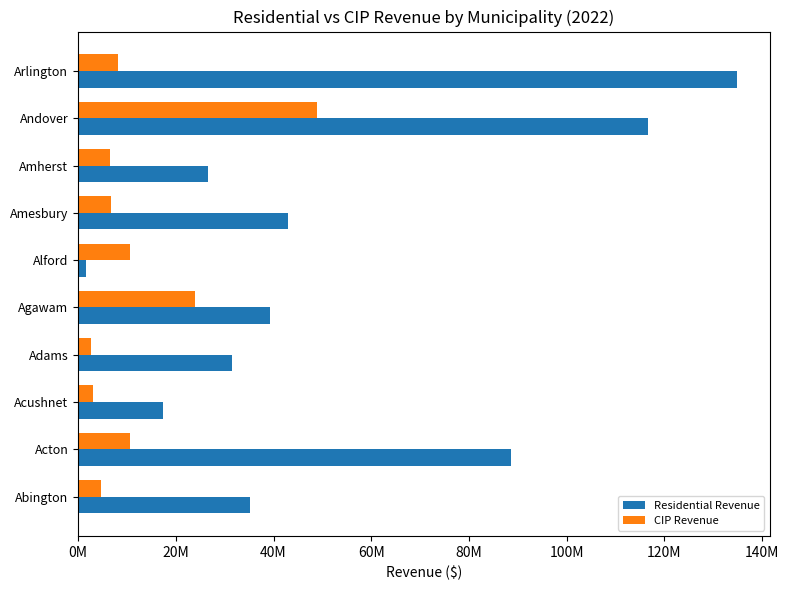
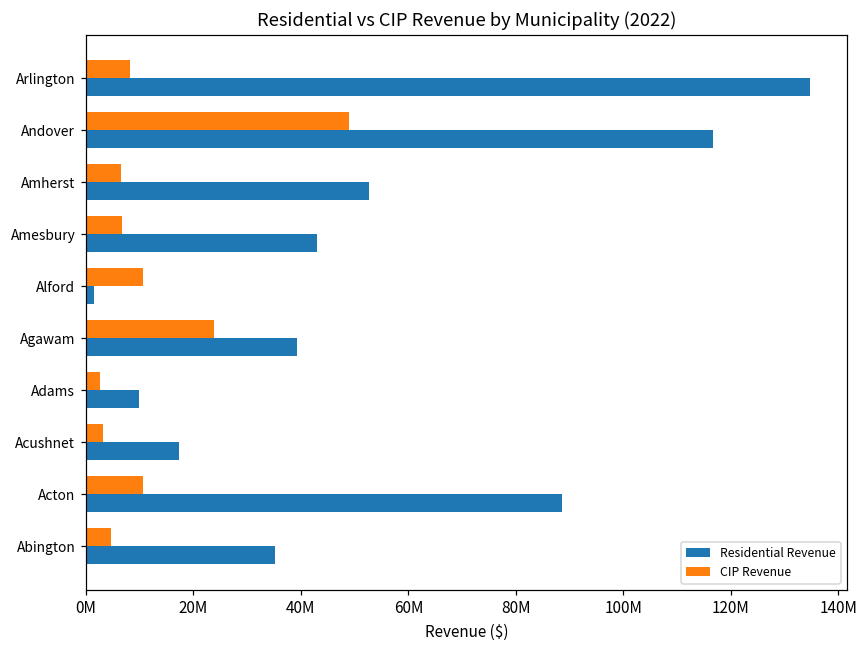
  {
    "Residential Revenue": {
      "Arlington": 135000000,
      "Andover": 117000000,
-     "Amherst": 27000000,
+     "Amherst": 53000000,
      "Amesbury": 43000000,
      "Alford": 2000000,
      "Agawam": 39000000,
-     "Adams": 31000000,
+     "Adams": 10000000,
      "Acushnet": 17000000,
      "Acton": 89000000,
      "Abington": 35000000
    },
    "CIP Revenue": {
      "Arlington": 8000000,
      "Andover": 49000000,
      "Amherst": 7000000,
      "Amesbury": 7000000,
      "Alford": 11000000,
      "Agawam": 24000000,
      "Adams": 3000000,
      "Acushnet": 3000000,
      "Acton": 11000000,
      "Abington": 5000000
    }
  }
